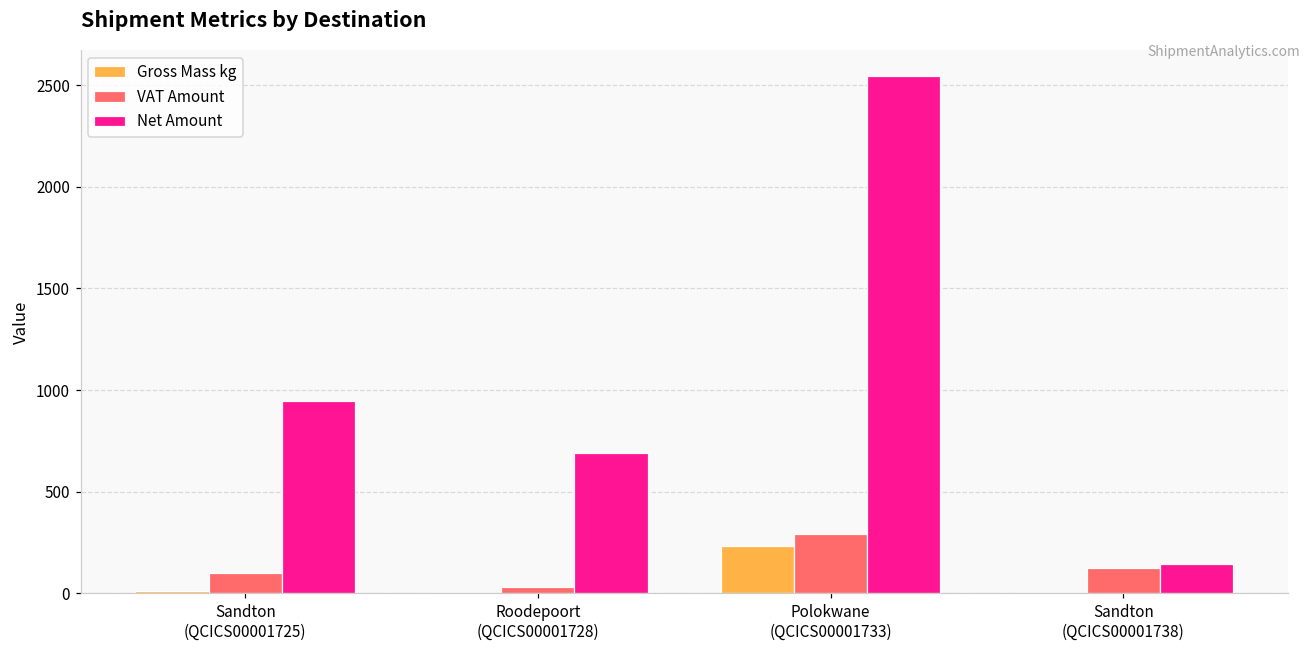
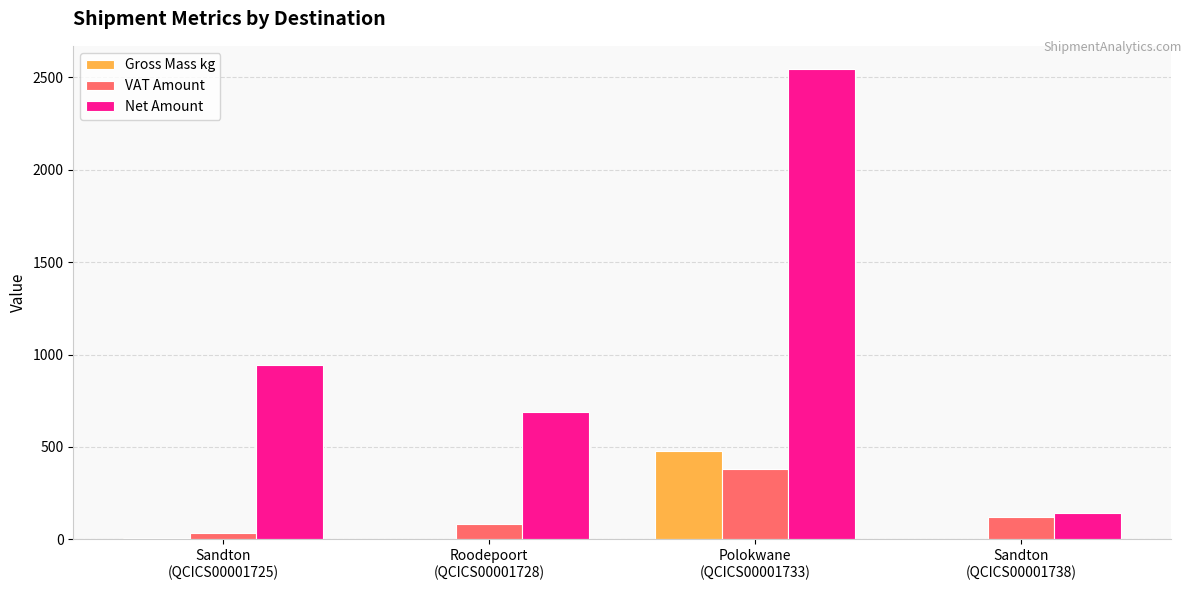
  {
    "Gross Mass kg": {
-     "Polokwane (QCICS00001733)": 230
+     "Polokwane (QCICS00001733)": 480
    },
    "VAT Amount": {
-     "Sandton (QCICS00001725)": 100,
-     "Roodepoort (QCICS00001728)": 30,
-     "Polokwane (QCICS00001733)": 290,
+     "Sandton (QCICS00001725)": 30,
+     "Roodepoort (QCICS00001728)": 80,
+     "Polokwane (QCICS00001733)": 380,
      "Sandton (QCICS00001738)": 120
    },
    "Net Amount": {
      "Sandton (QCICS00001725)": 950,
      "Roodepoort (QCICS00001728)": 690,
      "Polokwane (QCICS00001733)": 2540,
      "Sandton (QCICS00001738)": 140
    }
  }
